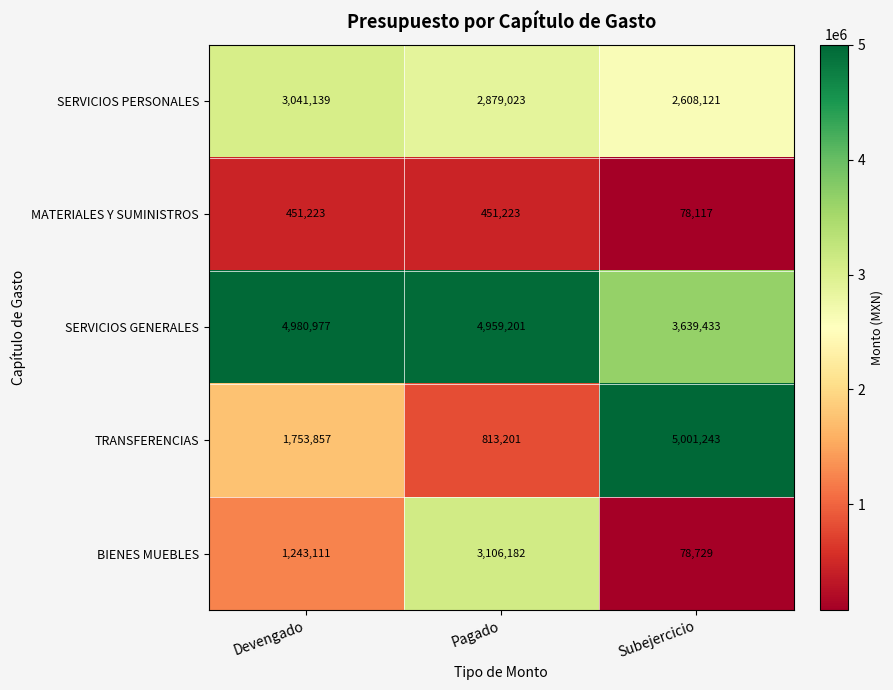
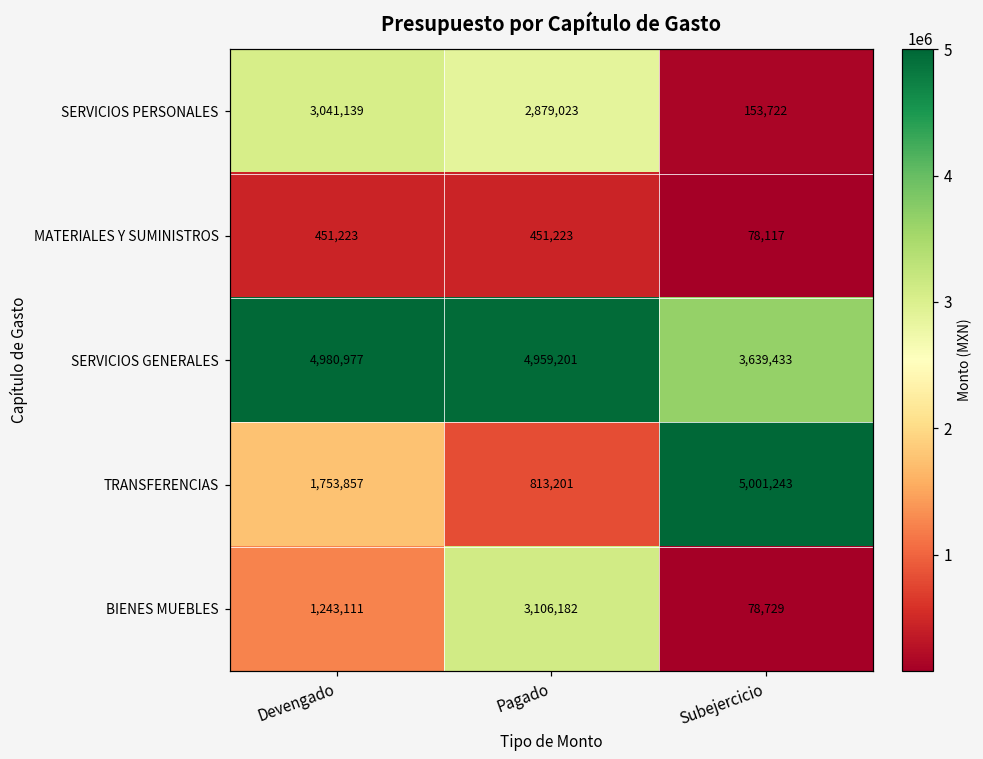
  {
    "SERVICIOS PERSONALES": {
      "Devengado": "3,041,139",
      "Pagado": "2,879,023",
-     "Subejercicio": "2,608,121"
+     "Subejercicio": "153,722"
    },
    "MATERIALES Y SUMINISTROS": {
      "Devengado": "451,223",
      "Pagado": "451,223",
      "Subejercicio": "78,117"
    },
    "SERVICIOS GENERALES": {
      "Devengado": "4,980,977",
      "Pagado": "4,959,201",
      "Subejercicio": "3,639,433"
    },
    "TRANSFERENCIAS": {
      "Devengado": "1,753,857",
      "Pagado": "813,201",
      "Subejercicio": "5,001,243"
    },
    "BIENES MUEBLES": {
      "Devengado": "1,243,111",
      "Pagado": "3,106,182",
      "Subejercicio": "78,729"
    }
  }
